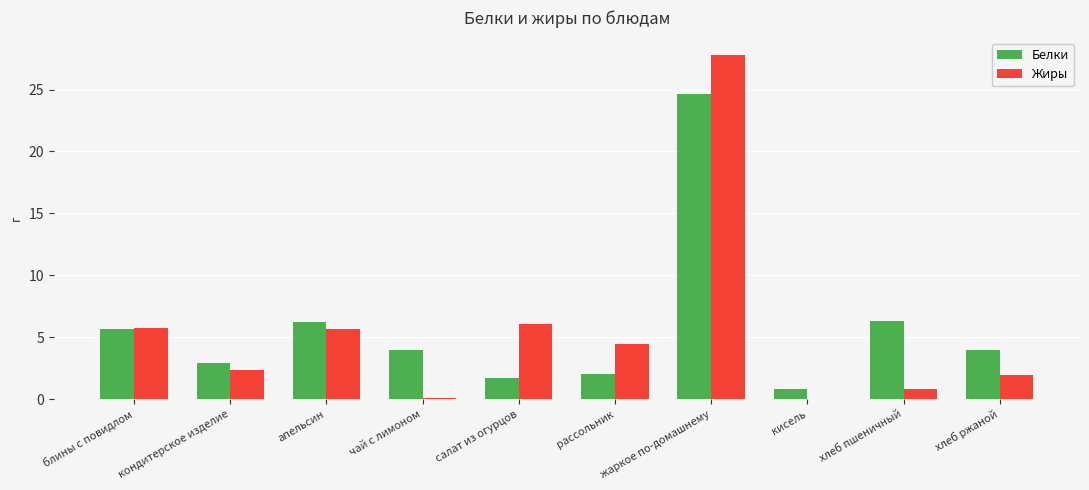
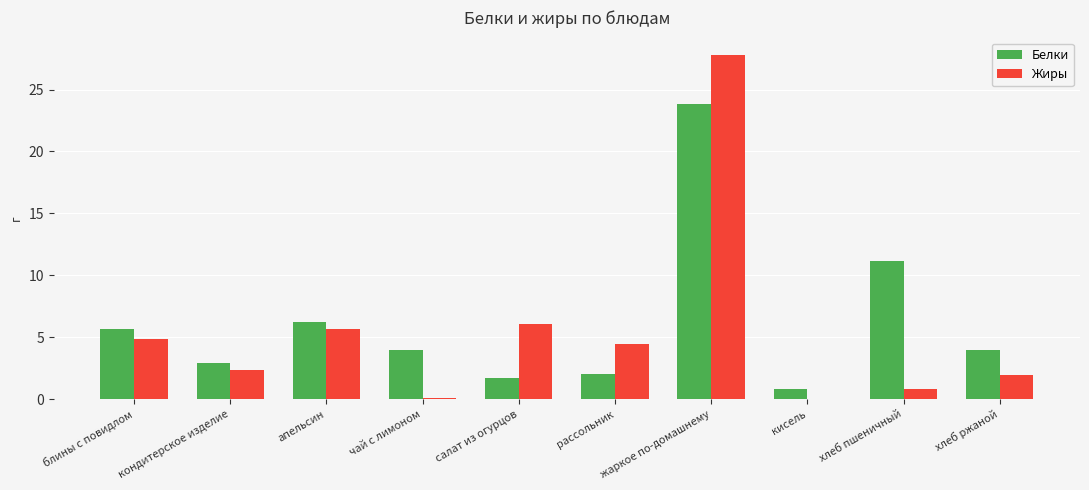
  {
    "Белки": {
      "блины с повидлом": 5.6,
      "кондитерское изделие": 3.0,
      "апельсин": 6.2,
      "чай с лимоном": 3.9,
      "салат из огурцов": 1.7,
      "рассольник": 2.0,
-     "жаркое по-домашнему": 24.6,
+     "жаркое по-домашнему": 23.8,
      "кисель": 0.8,
-     "хлеб пшеничный": 6.3,
+     "хлеб пшеничный": 11.1,
      "хлеб ржаной": 4.0
    },
    "Жиры": {
-     "блины с повидлом": 5.8,
+     "блины с повидлом": 4.9,
      "кондитерское изделие": 2.4,
      "апельсин": 5.7,
      "салат из огурцов": 6.1,
      "рассольник": 4.5,
      "жаркое по-домашнему": 27.8,
      "кисель": 0.0,
      "хлеб пшеничный": 0.8,
      "хлеб ржаной": 2.0
    }
  }
